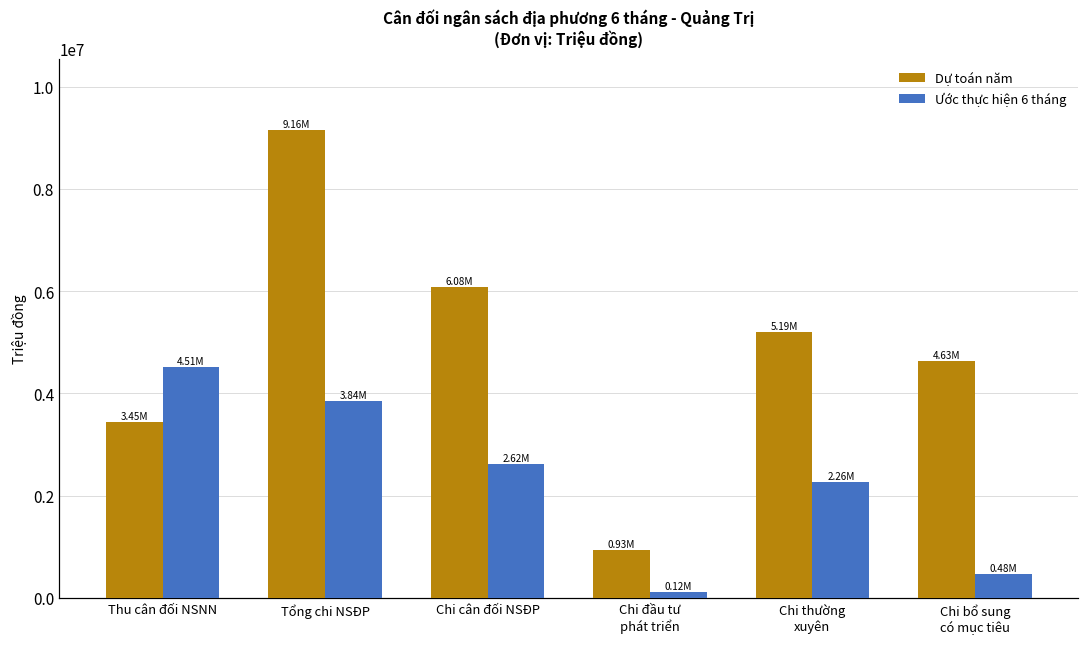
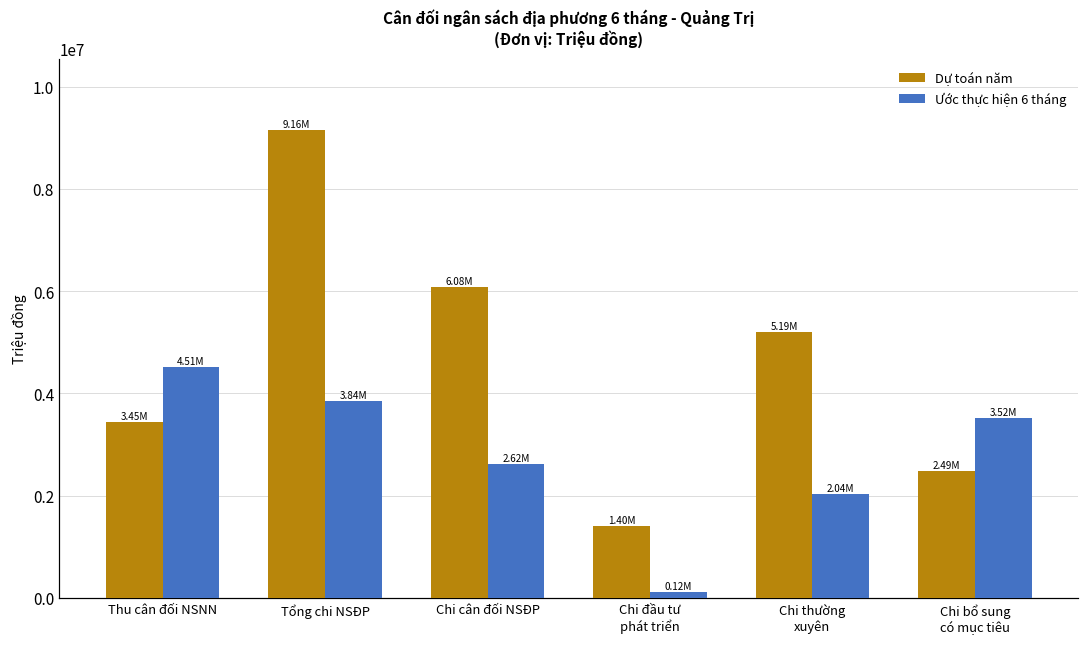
  {
    "Dự toán năm": {
      "Thu cân đối NSNN": "3.45M",
      "Tổng chi NSĐP": "9.16M",
      "Chi cân đối NSĐP": "6.08M",
-     "Chi đầu tư phát triển": "0.93M",
+     "Chi đầu tư phát triển": "1.40M",
      "Chi thường xuyên": "5.19M",
-     "Chi bổ sung có mục tiêu": "4.63M"
+     "Chi bổ sung có mục tiêu": "2.49M"
    },
    "Ước thực hiện 6 tháng": {
      "Thu cân đối NSNN": "4.51M",
      "Tổng chi NSĐP": "3.84M",
      "Chi cân đối NSĐP": "2.62M",
      "Chi đầu tư phát triển": "0.12M",
-     "Chi thường xuyên": "2.26M",
-     "Chi bổ sung có mục tiêu": "0.48M"
+     "Chi thường xuyên": "2.04M",
+     "Chi bổ sung có mục tiêu": "3.52M"
    }
  }
